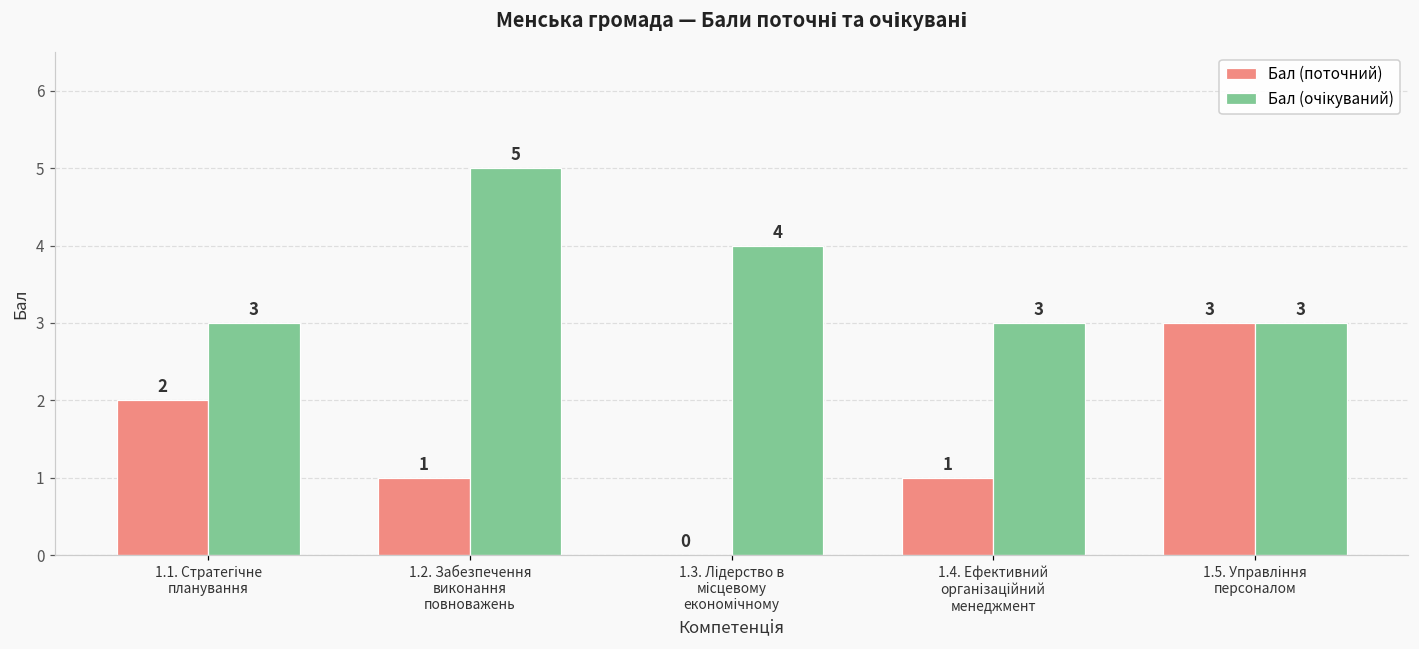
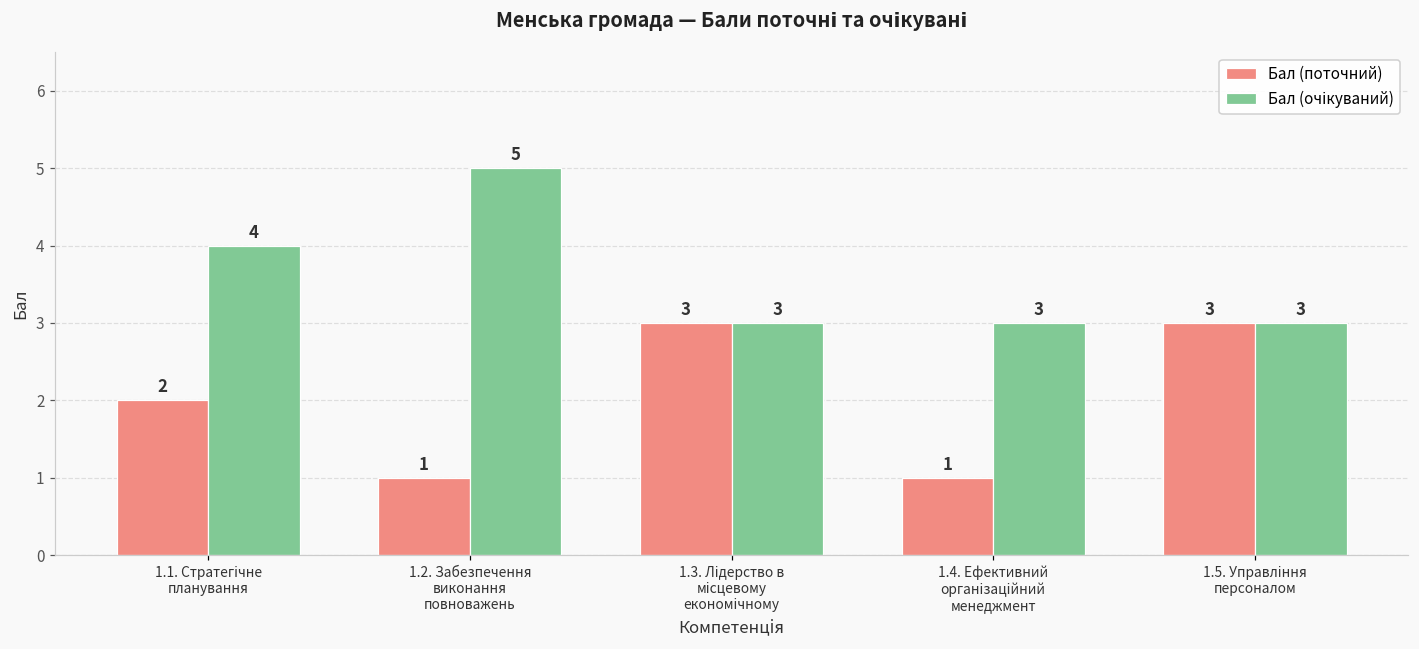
  {
    "Бал (поточний)": {
      "1.1. Стратегічне планування": 2,
      "1.2. Забезпечення виконання повноважень": 1,
-     "1.3. Лідерство в місцевому економічному": 0,
+     "1.3. Лідерство в місцевому економічному": 3,
      "1.4. Ефективний організаційний менеджмент": 1,
      "1.5. Управління персоналом": 3
    },
    "Бал (очікуваний)": {
-     "1.1. Стратегічне планування": 3,
+     "1.1. Стратегічне планування": 4,
      "1.2. Забезпечення виконання повноважень": 5,
-     "1.3. Лідерство в місцевому економічному": 4,
+     "1.3. Лідерство в місцевому економічному": 3,
      "1.4. Ефективний організаційний менеджмент": 3,
      "1.5. Управління персоналом": 3
    }
  }
